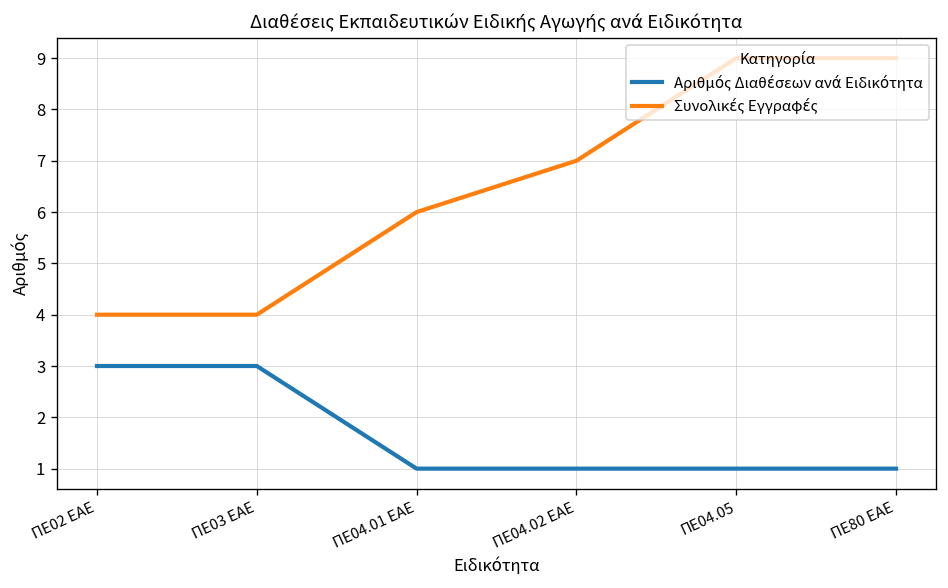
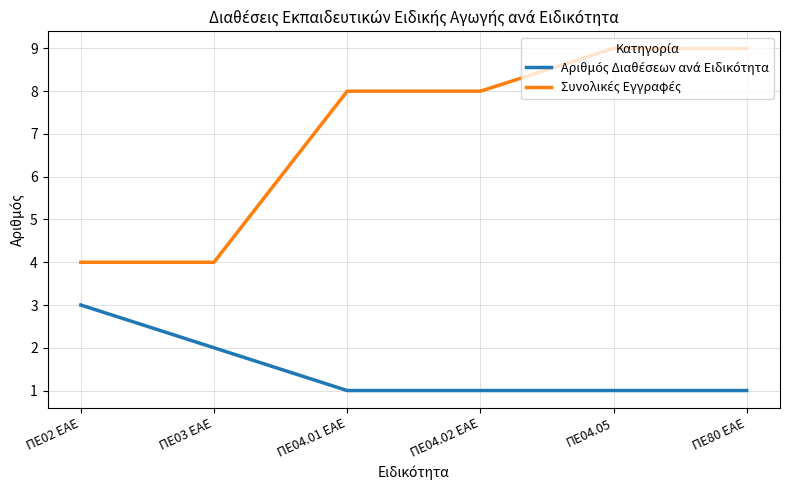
  {
    "Αριθμός Διαθέσεων ανά Ειδικότητα": {
      "ΠΕ02 ΕΑΕ": 3,
-     "ΠΕ03 ΕΑΕ": 3,
+     "ΠΕ03 ΕΑΕ": 2,
      "ΠΕ04.01 ΕΑΕ": 1,
      "ΠΕ04.02 ΕΑΕ": 1,
      "ΠΕ04.05": 1,
      "ΠΕ80 ΕΑΕ": 1
    },
    "Συνολικές Εγγραφές": {
      "ΠΕ02 ΕΑΕ": 4,
      "ΠΕ03 ΕΑΕ": 4,
-     "ΠΕ04.01 ΕΑΕ": 6,
-     "ΠΕ04.02 ΕΑΕ": 7
+     "ΠΕ04.01 ΕΑΕ": 8,
+     "ΠΕ04.02 ΕΑΕ": 8
    }
  }
